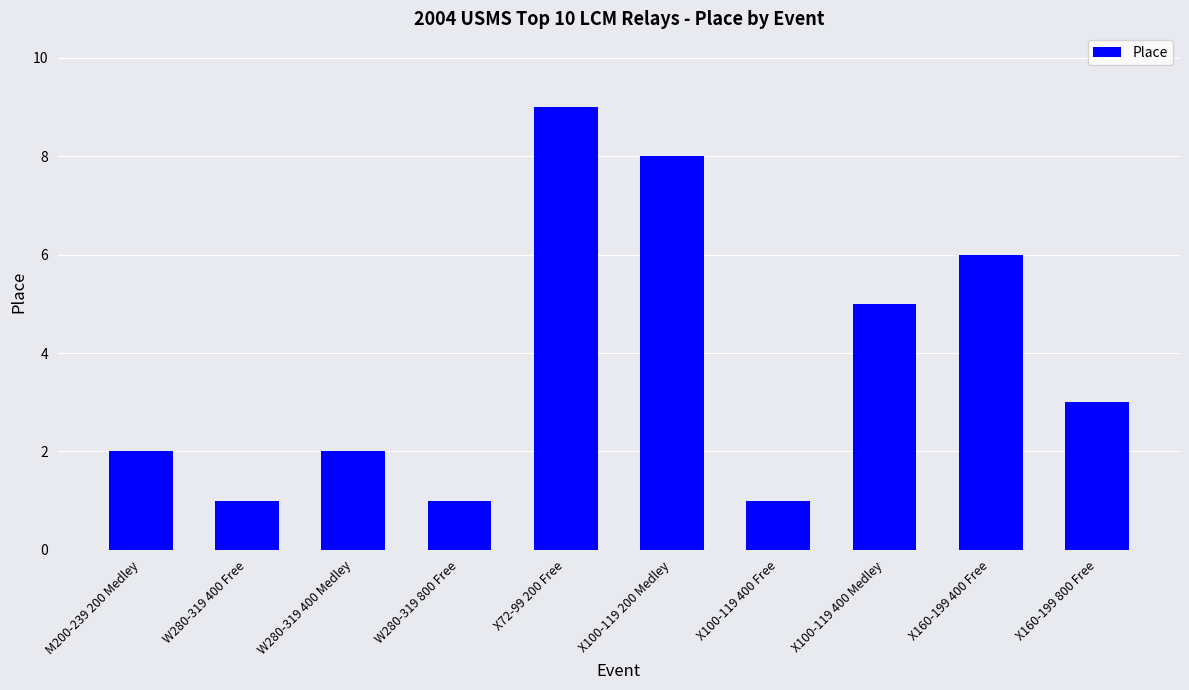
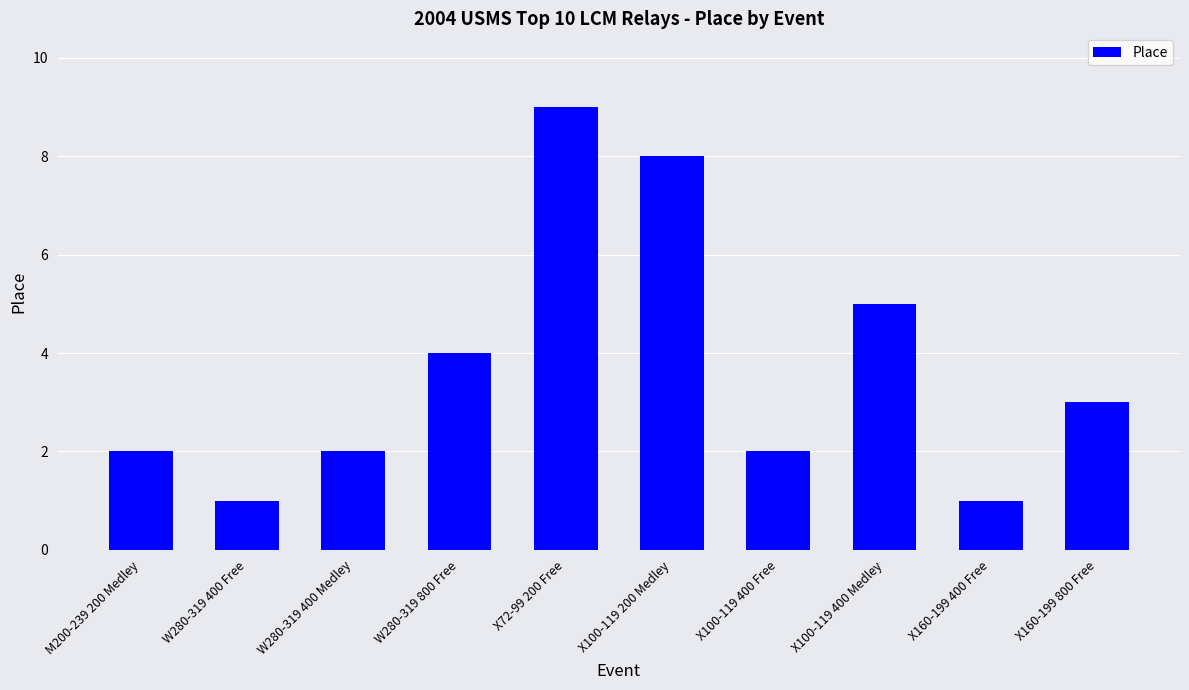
  {
    "M200-239 200 Medley": 2,
    "W280-319 400 Free": 1,
    "W280-319 400 Medley": 2,
-   "W280-319 800 Free": 1,
+   "W280-319 800 Free": 4,
    "X72-99 200 Free": 9,
    "X100-119 200 Medley": 8,
-   "X100-119 400 Free": 1,
+   "X100-119 400 Free": 2,
    "X100-119 400 Medley": 5,
-   "X160-199 400 Free": 6,
+   "X160-199 400 Free": 1,
    "X160-199 800 Free": 3
  }
